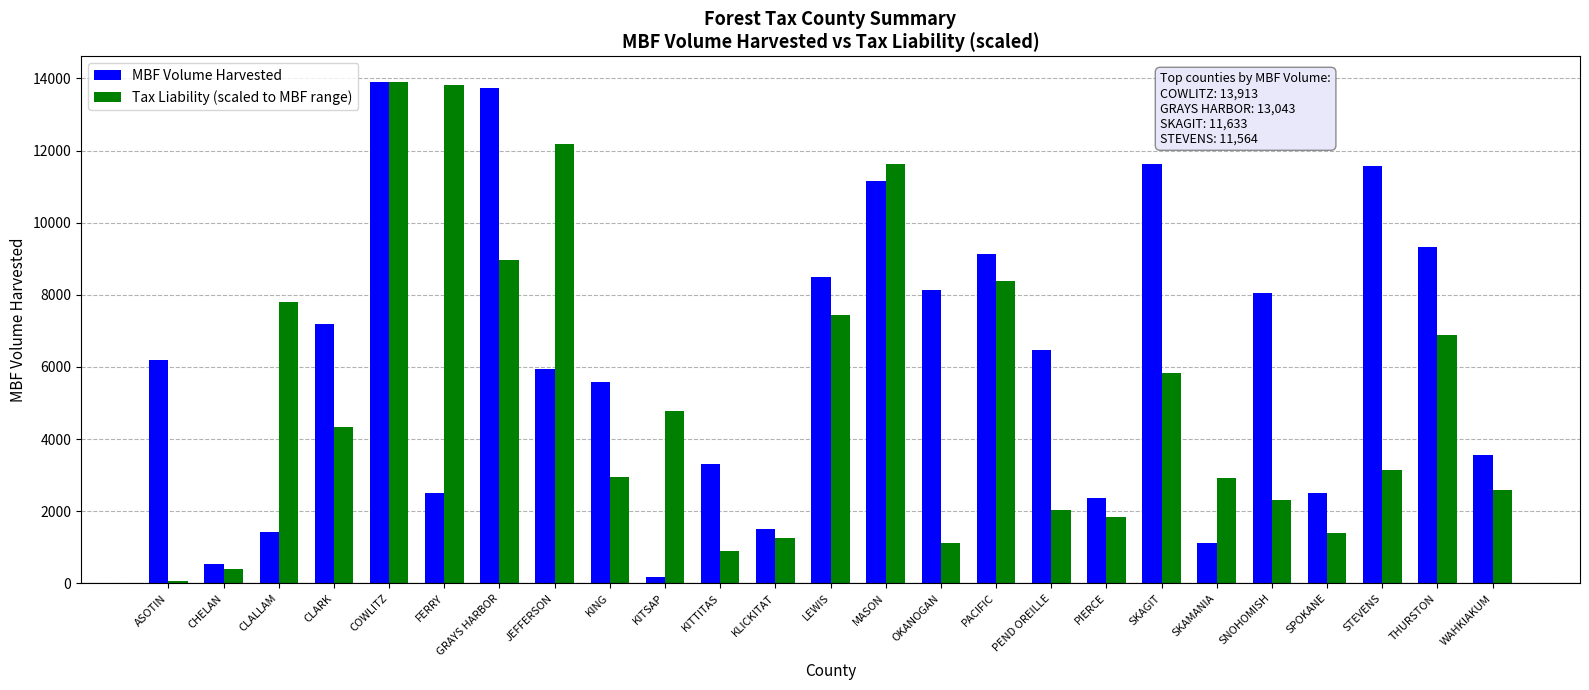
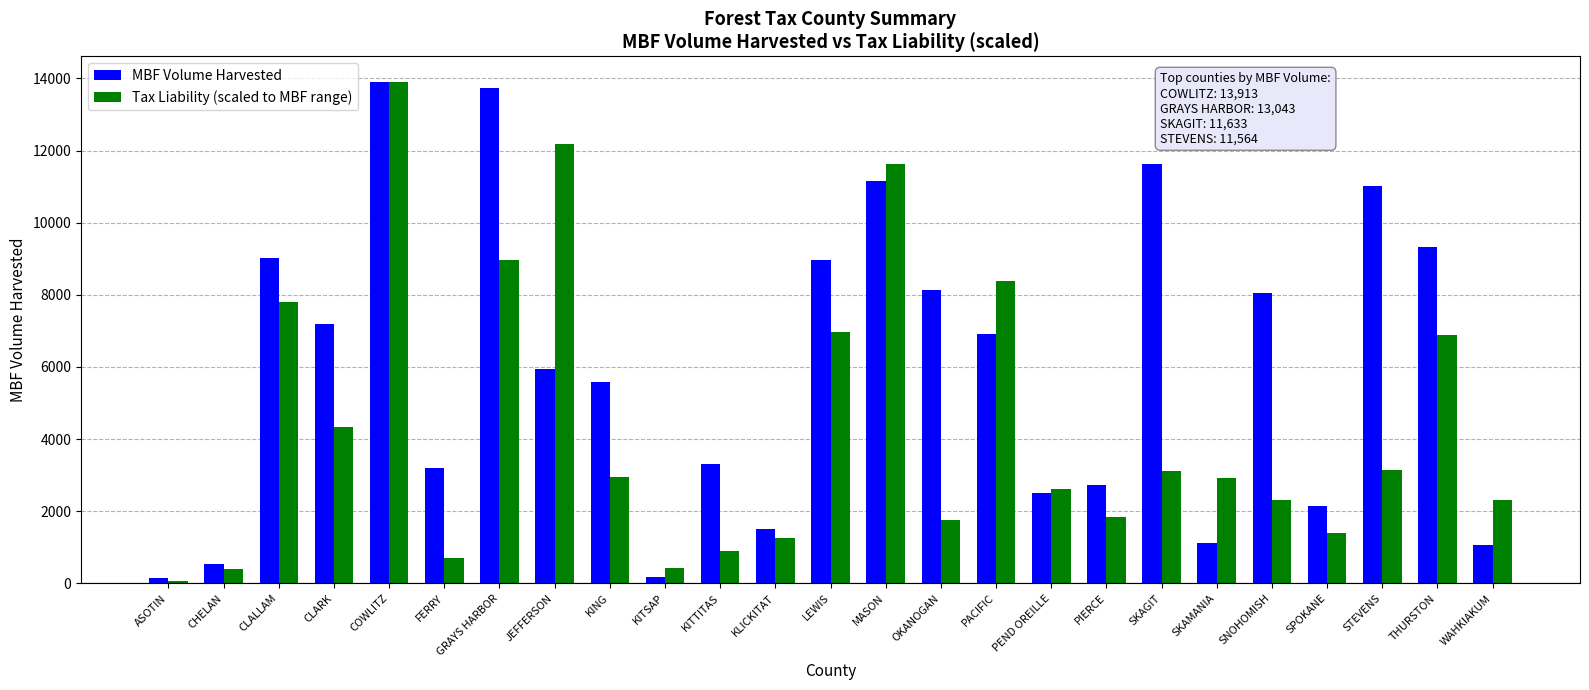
  {
    "MBF Volume Harvested": {
-     "ASOTIN": 6200,
+     "ASOTIN": 200,
      "CHELAN": 500,
-     "CLALLAM": 1400,
+     "CLALLAM": 9000,
      "CLARK": 7200,
      "COWLITZ": 13900,
-     "FERRY": 2500,
+     "FERRY": 3200,
      "GRAYS HARBOR": 13700,
      "JEFFERSON": 6000,
      "KING": 5600,
      "KITSAP": 200,
      "KITTITAS": 3300,
      "KLICKITAT": 1500,
-     "LEWIS": 8500,
+     "LEWIS": 9000,
      "MASON": 11100,
      "OKANOGAN": 8100,
-     "PACIFIC": 9100,
-     "PEND OREILLE": 6500,
-     "PIERCE": 2400,
+     "PACIFIC": 6900,
+     "PEND OREILLE": 2500,
+     "PIERCE": 2700,
      "SKAMANIA": 1100,
      "SNOHOMISH": 8000,
-     "SPOKANE": 2500,
-     "STEVENS": 11600,
+     "SPOKANE": 2100,
+     "STEVENS": 11000,
      "THURSTON": 9300,
-     "WAHKIAKUM": 3600
+     "WAHKIAKUM": 1100
    },
    "Tax Liability (scaled to MBF range)": {
      "CHELAN": 400,
      "CLALLAM": 7800,
      "CLARK": 4300,
      "COWLITZ": 13900,
-     "FERRY": 13800,
+     "FERRY": 700,
      "GRAYS HARBOR": 9000,
      "JEFFERSON": 12200,
      "KING": 2900,
-     "KITSAP": 4800,
+     "KITSAP": 400,
      "KITTITAS": 900,
      "KLICKITAT": 1300,
-     "LEWIS": 7400,
+     "LEWIS": 7000,
      "MASON": 11600,
-     "OKANOGAN": 1100,
+     "OKANOGAN": 1800,
      "PACIFIC": 8400,
-     "PEND OREILLE": 2000,
+     "PEND OREILLE": 2600,
      "PIERCE": 1800,
-     "SKAGIT": 5800,
+     "SKAGIT": 3100,
      "SKAMANIA": 2900,
      "SNOHOMISH": 2300,
      "SPOKANE": 1400,
      "STEVENS": 3100,
      "THURSTON": 6900,
-     "WAHKIAKUM": 2600
+     "WAHKIAKUM": 2300
    }
  }
